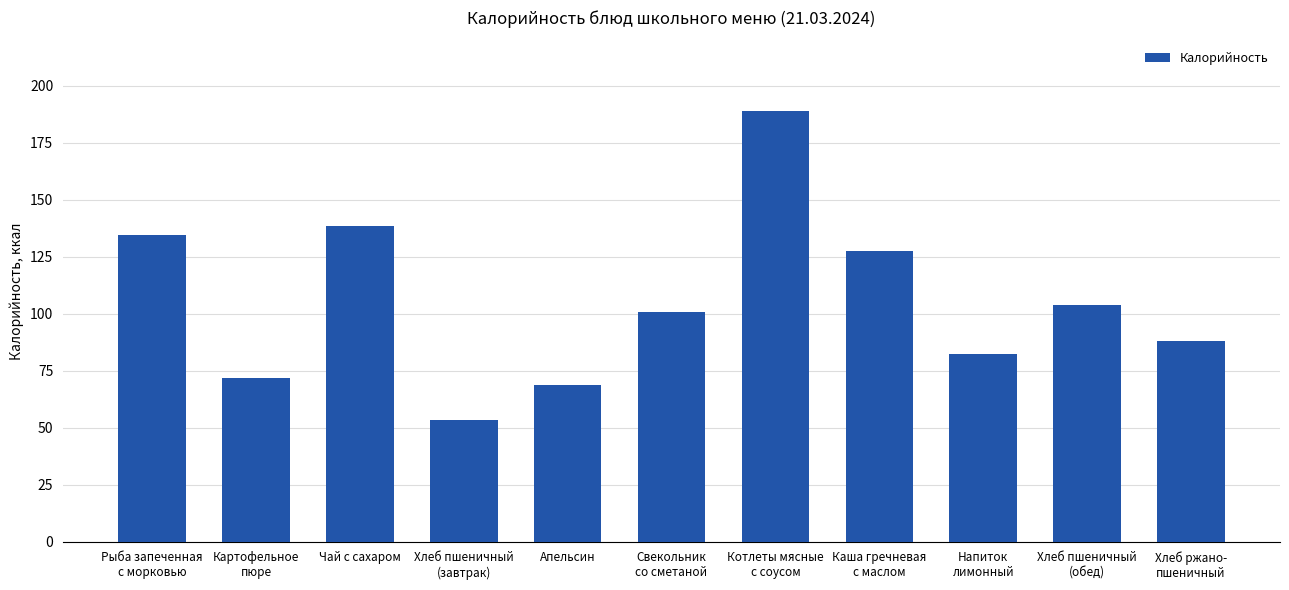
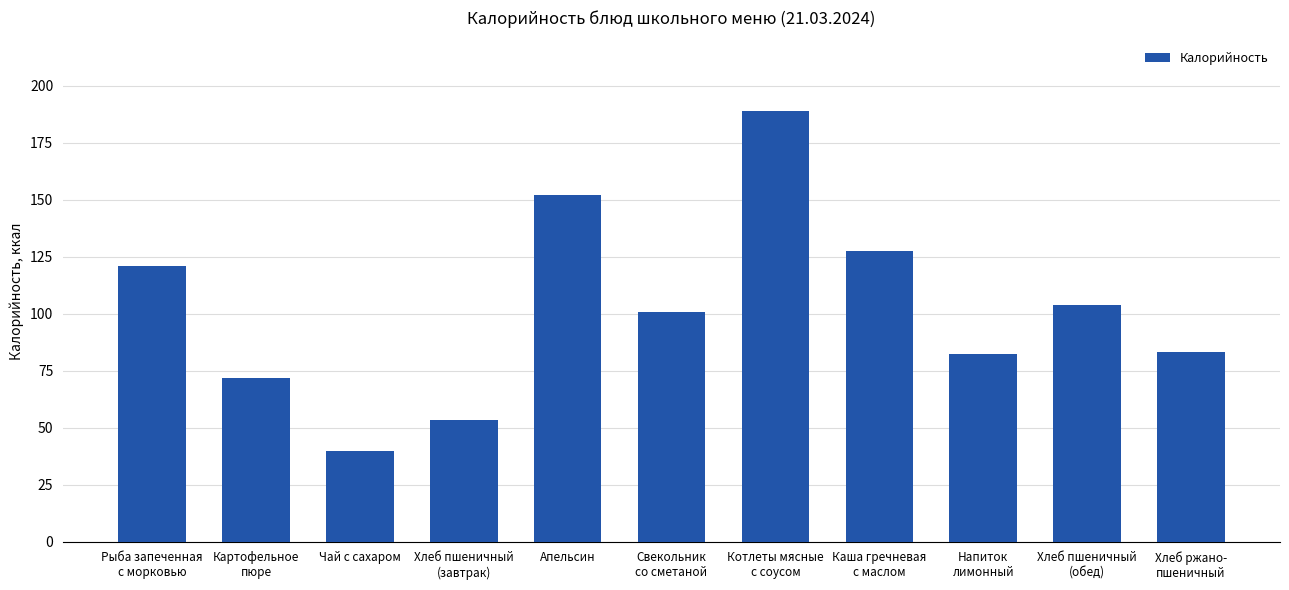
  {
-   "Рыба запеченная с морковью": 135,
+   "Рыба запеченная с морковью": 121,
    "Картофельное пюре": 72,
-   "Чай с сахаром": 139,
+   "Чай с сахаром": 40,
    "Хлеб пшеничный (завтрак)": 53,
-   "Апельсин": 69,
+   "Апельсин": 152,
    "Свекольник со сметаной": 101,
    "Котлеты мясные с соусом": 189,
    "Каша гречневая с маслом": 127,
    "Напиток лимонный": 82,
    "Хлеб пшеничный (обед)": 104,
-   "Хлеб ржано- пшеничный": 88
+   "Хлеб ржано- пшеничный": 83
  }
